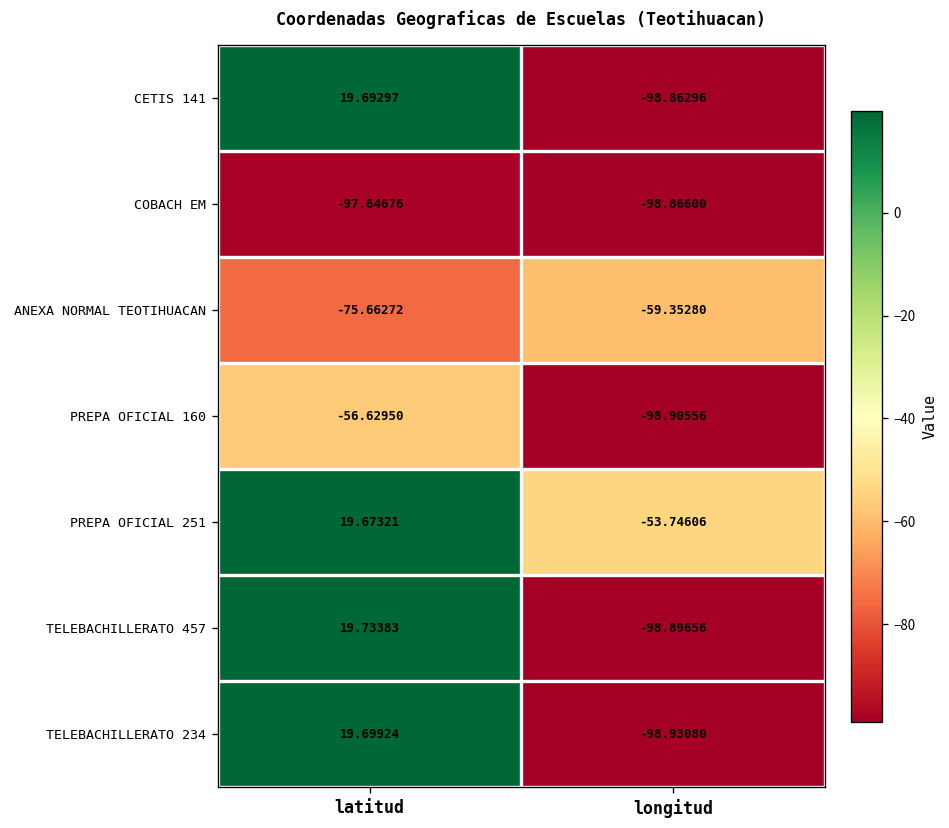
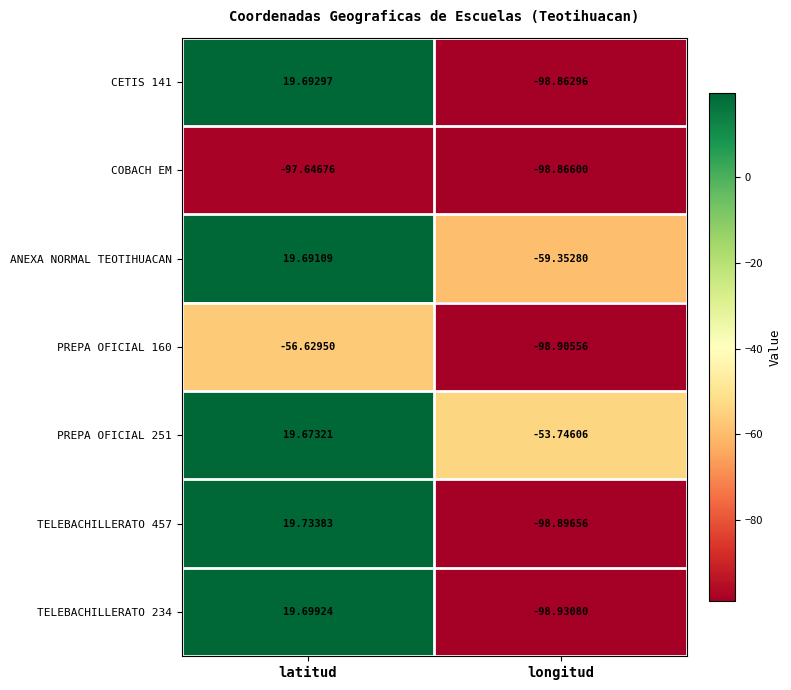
  {
    "CETIS 141": {
      "latitud": 19.69297,
      "longitud": -98.86296
    },
    "COBACH EM": {
      "latitud": -97.64676,
      "longitud": -98.86600
    },
    "ANEXA NORMAL TEOTIHUACAN": {
-     "latitud": -75.66272,
+     "latitud": 19.69109,
      "longitud": -59.35280
    },
    "PREPA OFICIAL 160": {
      "latitud": -56.62950,
      "longitud": -98.90556
    },
    "PREPA OFICIAL 251": {
      "latitud": 19.67321,
      "longitud": -53.74606
    },
    "TELEBACHILLERATO 457": {
      "latitud": 19.73383,
      "longitud": -98.89656
    },
    "TELEBACHILLERATO 234": {
      "latitud": 19.69924,
      "longitud": -98.93080
    }
  }
